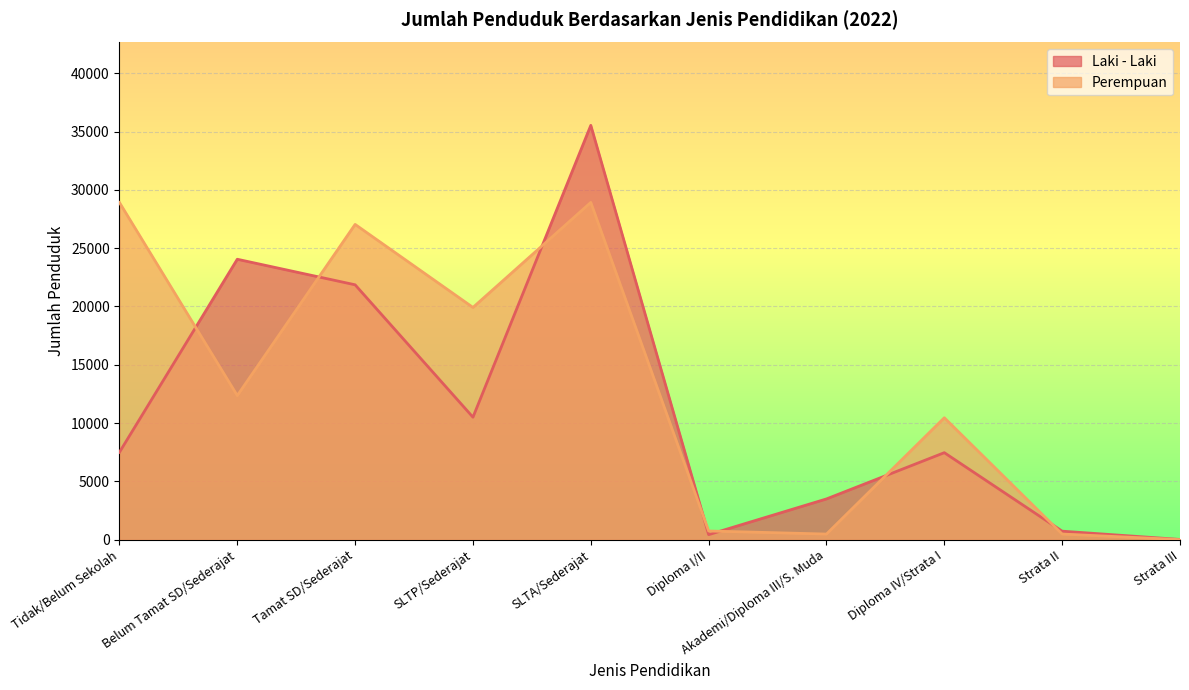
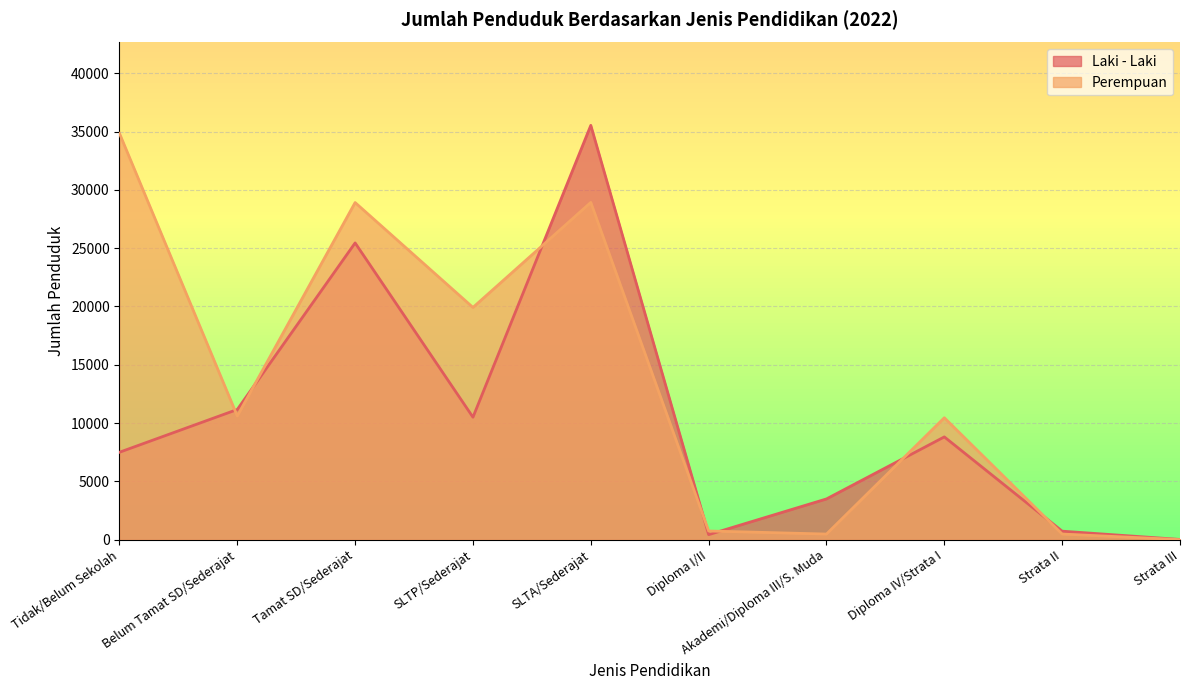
  {
    "Laki - Laki": {
      "Tidak/Belum Sekolah": 7500,
-     "Belum Tamat SD/Sederajat": 24100,
-     "Tamat SD/Sederajat": 21900,
+     "Belum Tamat SD/Sederajat": 11200,
+     "Tamat SD/Sederajat": 25500,
      "SLTP/Sederajat": 10500,
      "SLTA/Sederajat": 35500,
      "Diploma I/II": 400,
      "Akademi/Diploma III/S. Muda": 3500,
-     "Diploma IV/Strata I": 7500,
+     "Diploma IV/Strata I": 8800,
      "Strata II": 700
    },
    "Perempuan": {
-     "Tidak/Belum Sekolah": 28900,
-     "Belum Tamat SD/Sederajat": 12400,
-     "Tamat SD/Sederajat": 27000,
+     "Tidak/Belum Sekolah": 34900,
+     "Belum Tamat SD/Sederajat": 10600,
+     "Tamat SD/Sederajat": 28900,
      "SLTP/Sederajat": 19900,
      "SLTA/Sederajat": 28900,
      "Diploma I/II": 700,
      "Akademi/Diploma III/S. Muda": 500,
      "Diploma IV/Strata I": 10500,
      "Strata II": 500
    }
  }
